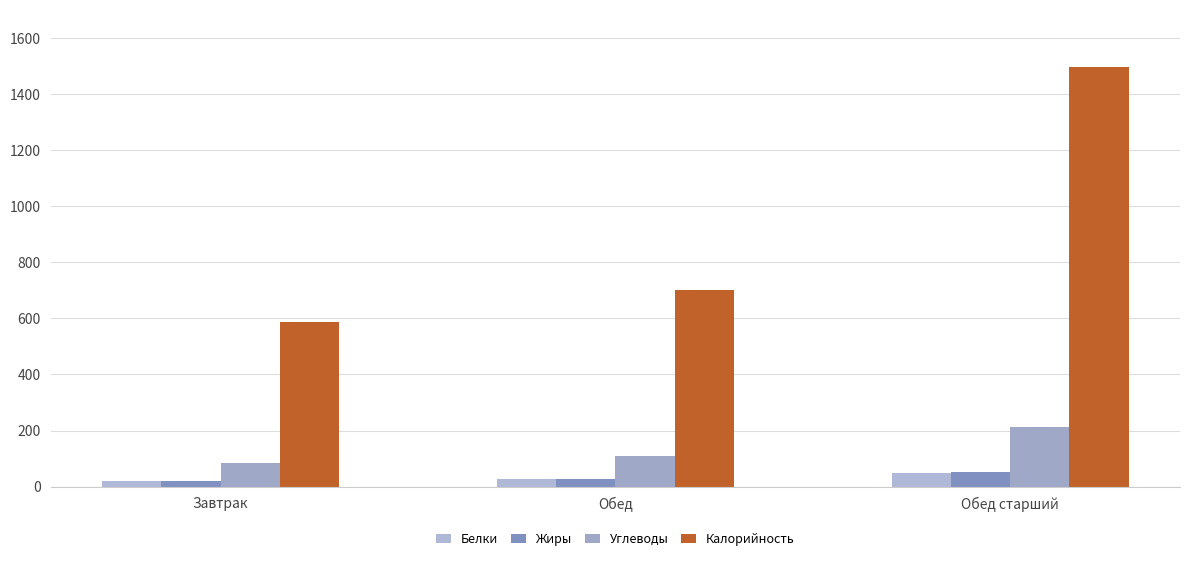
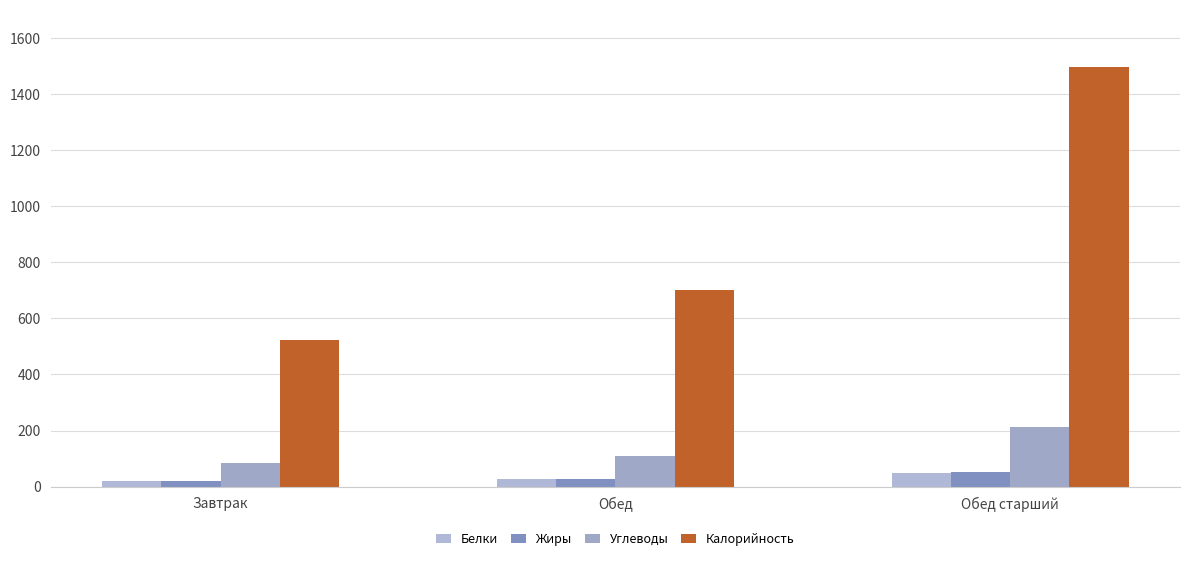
  {
    "Калорийность": {
-     "Завтрак": 590,
+     "Завтрак": 520,
      "Обед": 700,
      "Обед старший": 1500
    }
  }
